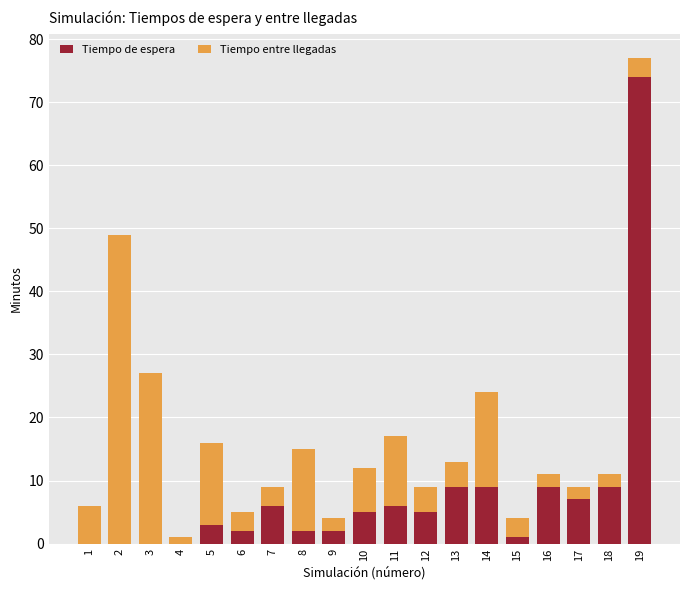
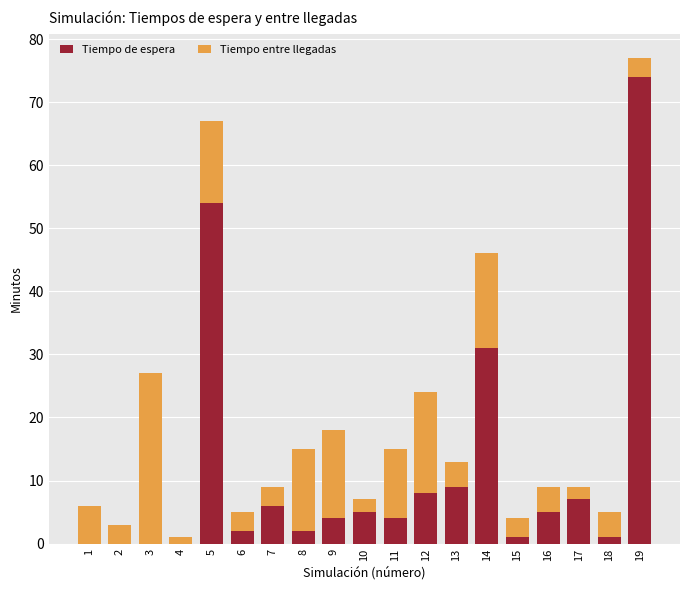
  {
    "Tiempo de espera": {
      "1": 0,
      "2": 0,
      "3": 0,
      "4": 0,
-     "5": 3,
+     "5": 54,
      "6": 2,
      "7": 6,
      "8": 2,
-     "9": 2,
+     "9": 4,
      "10": 5,
-     "11": 6,
-     "12": 5,
+     "11": 4,
+     "12": 8,
      "13": 9,
-     "14": 9,
+     "14": 31,
      "15": 1,
-     "16": 9,
+     "16": 5,
      "17": 7,
-     "18": 9,
+     "18": 1,
      "19": 74
    },
    "Tiempo entre llegadas": {
      "1": 6,
-     "2": 49,
+     "2": 3,
      "3": 27,
      "4": 1,
      "5": 13,
      "6": 3,
      "7": 3,
      "8": 13,
-     "9": 2,
-     "10": 7,
+     "9": 14,
+     "10": 2,
      "11": 11,
-     "12": 4,
+     "12": 16,
      "13": 4,
      "14": 15,
      "15": 3,
-     "16": 2,
+     "16": 4,
      "17": 2,
-     "18": 2,
+     "18": 4,
      "19": 3
    }
  }
